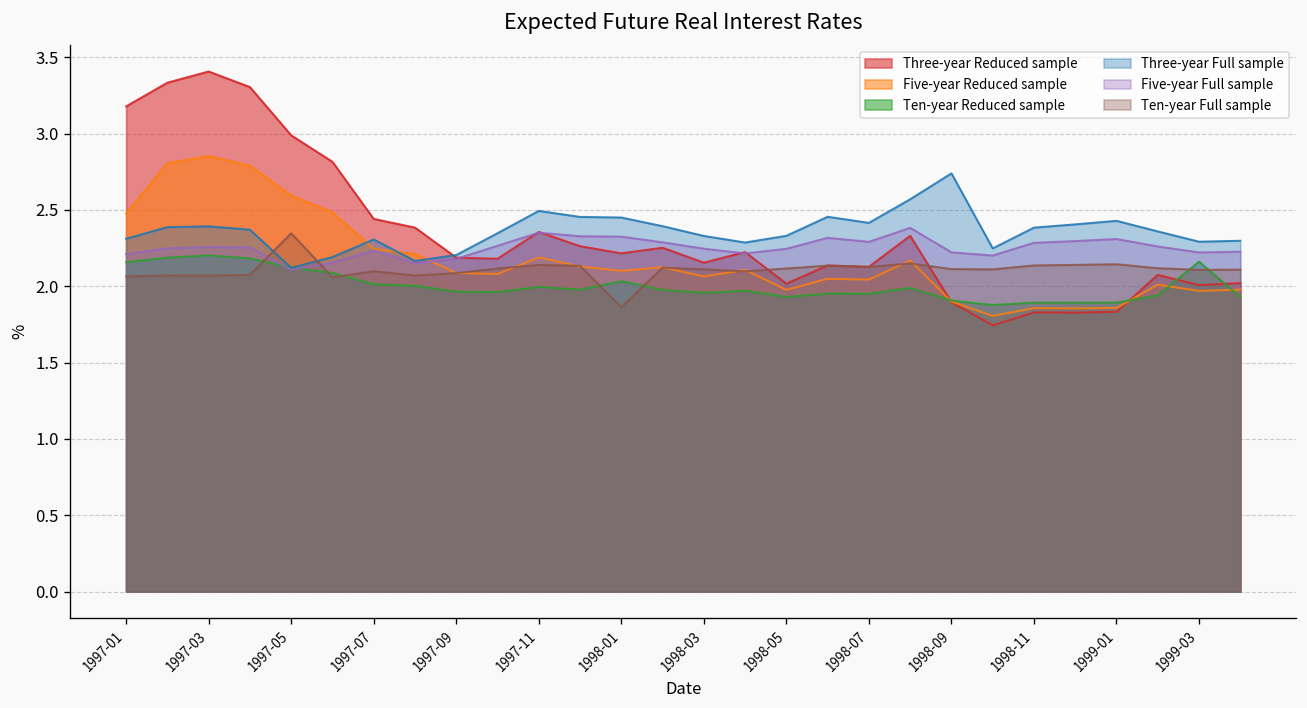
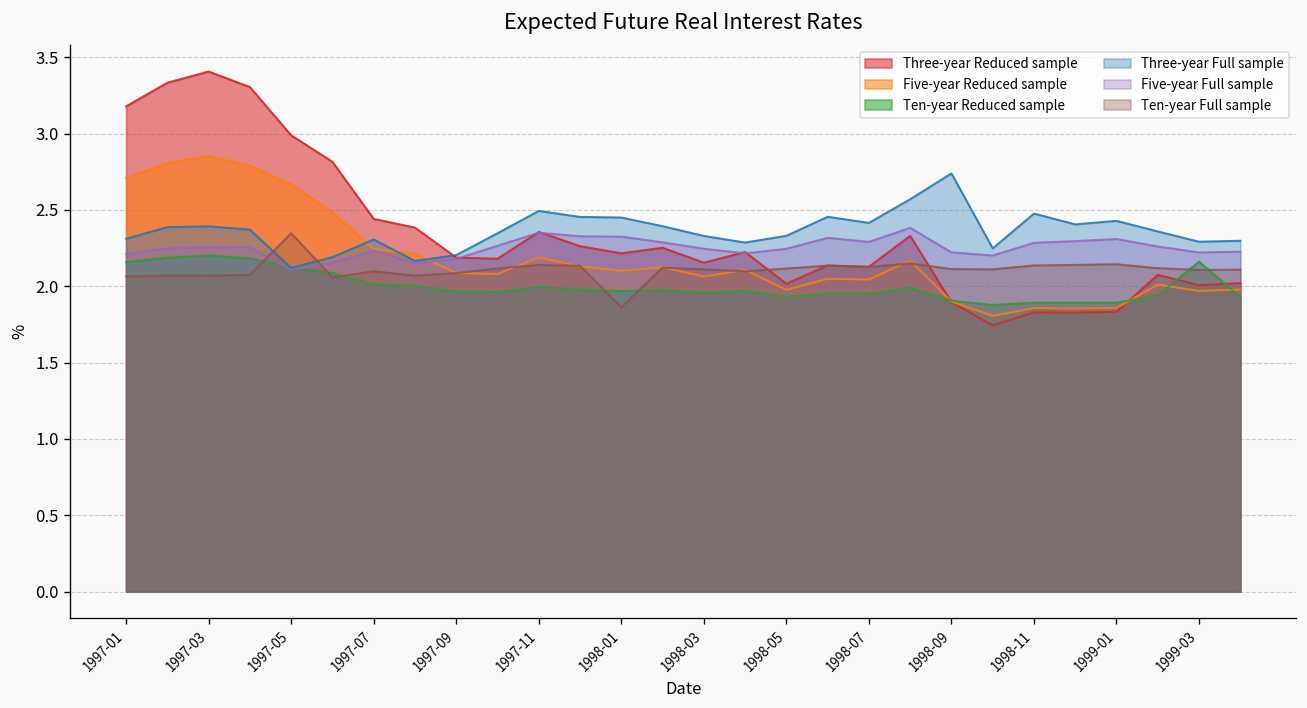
  {
    "Three-year Reduced sample": {
      "1997-01": 3.18,
      "1997-03": 3.41,
      "1997-05": 2.99,
      "1997-07": 2.44,
      "1998-01": 2.22,
      "1998-03": 2.15,
      "1998-05": 2.02,
      "1998-11": 1.83,
      "1999-01": 1.83,
      "1999-03": 2.01
    },
    "Five-year Reduced sample": {
-     "1997-01": 2.48,
+     "1997-01": 2.71,
      "1997-03": 2.85,
-     "1997-05": 2.60,
+     "1997-05": 2.67,
      "1997-11": 2.19,
      "1998-01": 2.10,
      "1998-03": 2.06,
      "1998-05": 1.98,
      "1998-07": 2.04,
      "1998-11": 1.86,
      "1999-01": 1.86,
      "1999-03": 1.97
    },
    "Ten-year Reduced sample": {
      "1997-01": 2.16,
      "1997-03": 2.20,
      "1997-07": 2.01,
      "1997-09": 1.96,
      "1997-11": 2.00,
-     "1998-01": 2.03,
+     "1998-01": 1.97,
      "1998-03": 1.96,
      "1998-05": 1.93,
      "1998-07": 1.95,
      "1998-11": 1.89,
      "1999-01": 1.89,
      "1999-03": 2.16
    },
    "Three-year Full sample": {
      "1997-01": 2.31,
      "1997-03": 2.39,
      "1997-07": 2.31,
      "1997-11": 2.49,
      "1998-01": 2.45,
      "1998-03": 2.33,
      "1998-05": 2.33,
      "1998-07": 2.42,
      "1998-09": 2.74,
-     "1998-11": 2.38,
+     "1998-11": 2.48,
      "1999-01": 2.43,
      "1999-03": 2.29
    },
    "Five-year Full sample": {
      "1997-01": 2.21,
      "1997-03": 2.26,
      "1998-01": 2.33,
      "1998-03": 2.25,
      "1998-05": 2.25,
      "1998-07": 2.29,
      "1998-09": 2.22,
      "1998-11": 2.28,
      "1999-01": 2.31,
      "1999-03": 2.22
    },
    "Ten-year Full sample": {
      "1997-01": 2.07,
      "1997-03": 2.07,
      "1997-05": 2.35,
      "1997-07": 2.10,
      "1997-11": 2.14,
      "1998-01": 1.86,
      "1998-03": 2.11,
      "1998-05": 2.12,
      "1998-09": 2.11,
      "1998-11": 2.14,
      "1999-01": 2.14,
      "1999-03": 2.11
    }
  }
